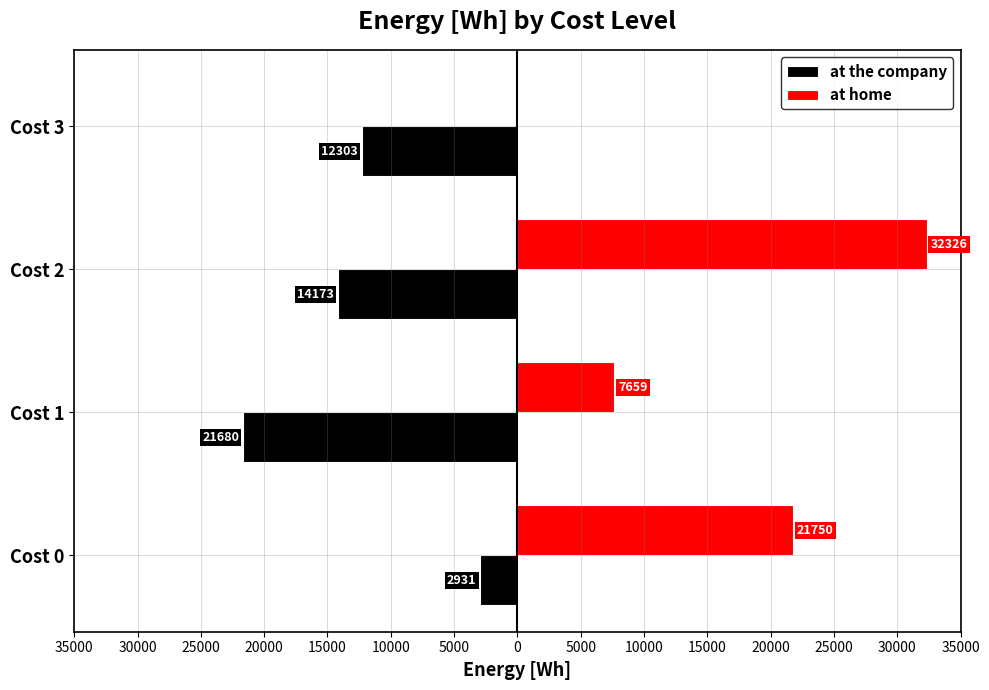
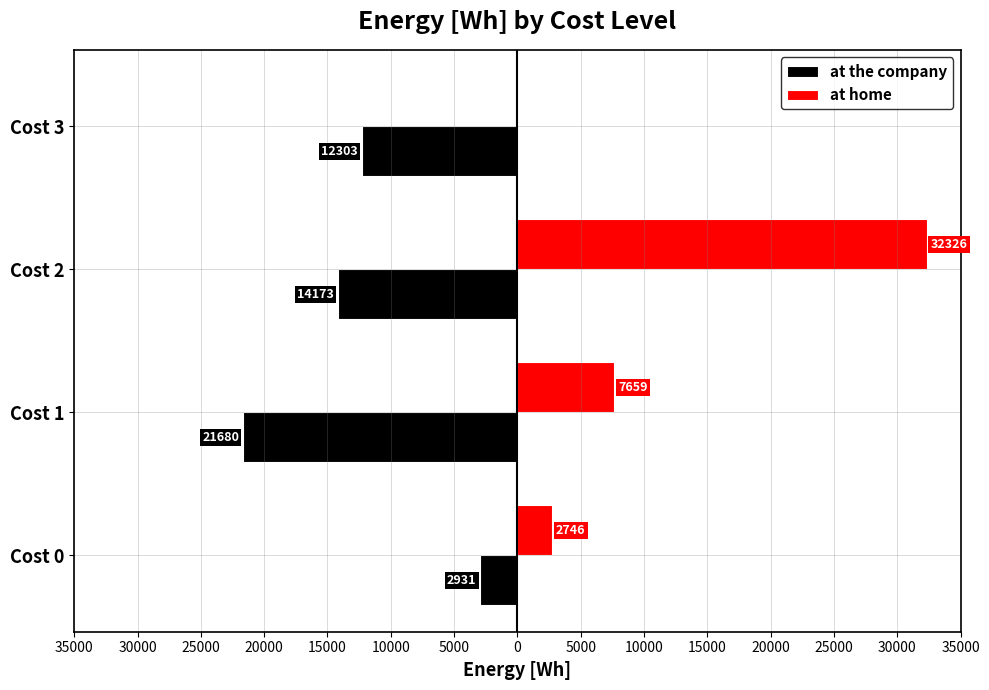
  {
    "at home": {
-     "Cost 0": 21750
+     "Cost 0": 2746
    }
  }
